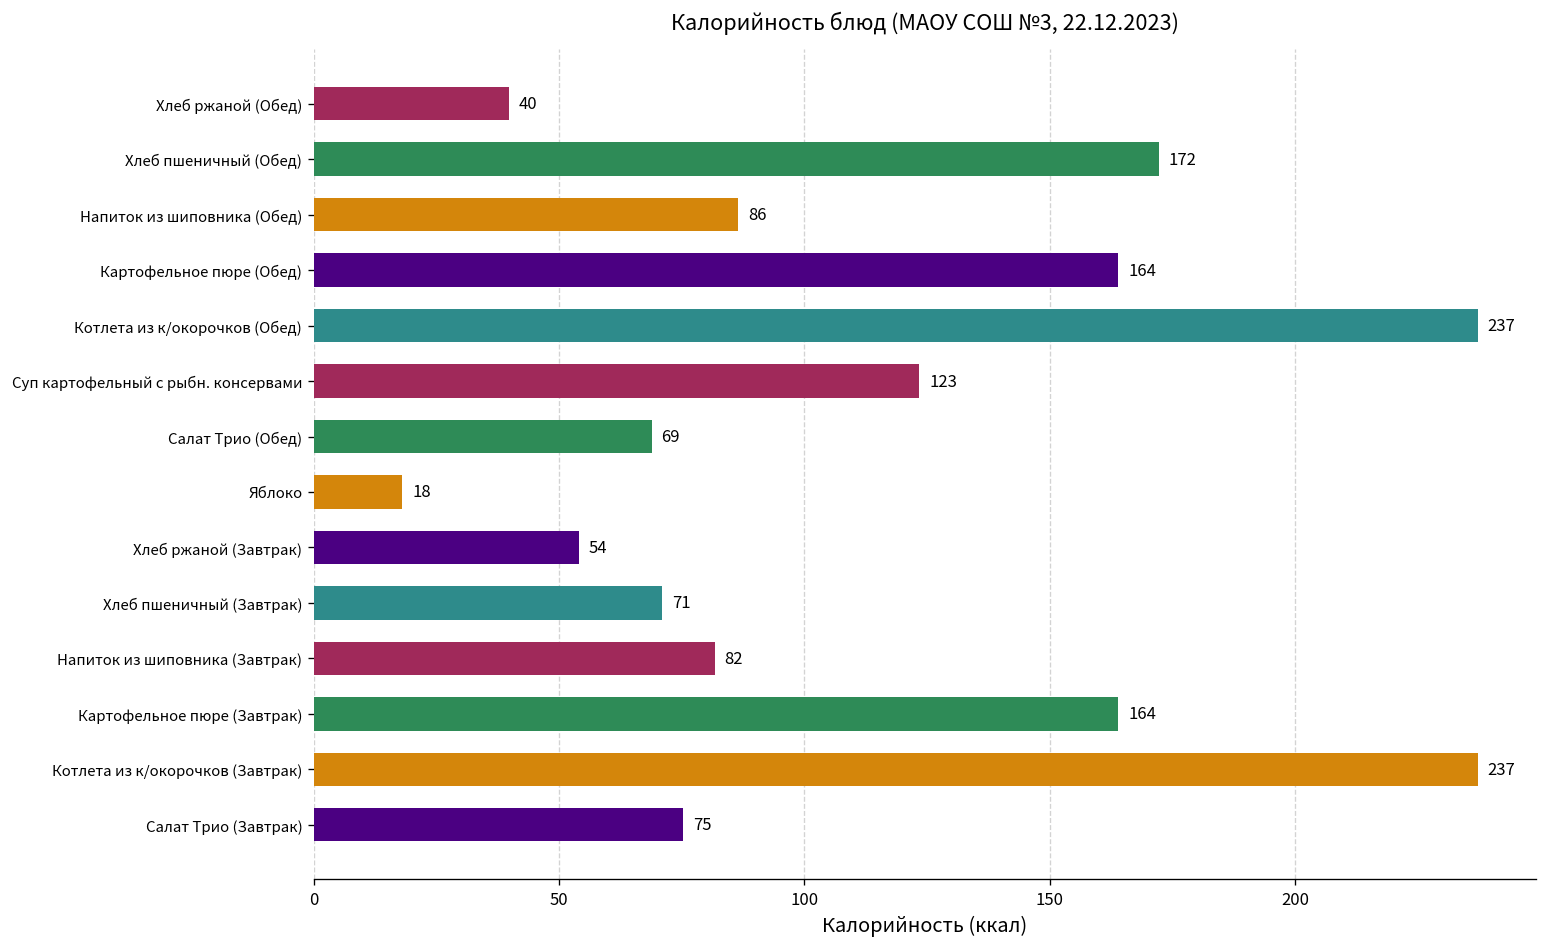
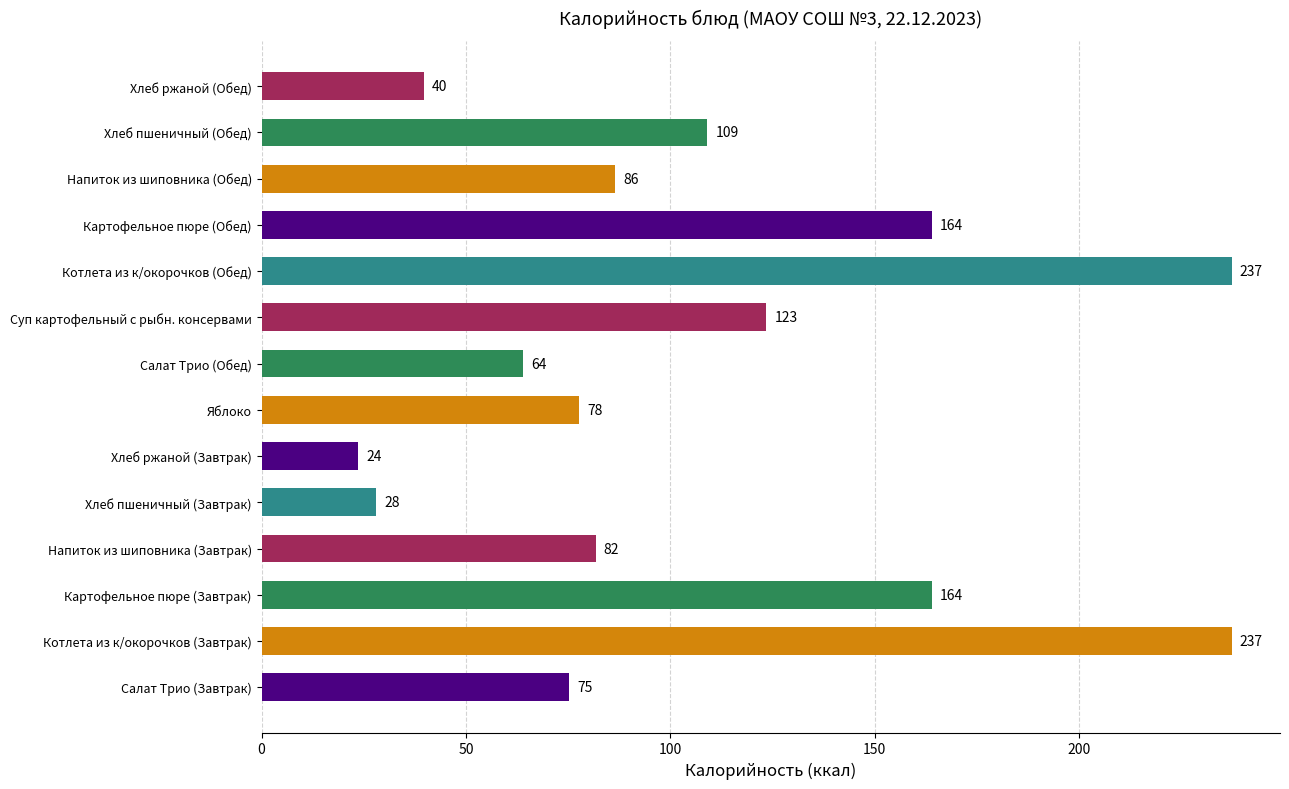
  {
    "Хлеб ржаной (Обед)": 40,
-   "Хлеб пшеничный (Обед)": 172,
+   "Хлеб пшеничный (Обед)": 109,
    "Напиток из шиповника (Обед)": 86,
    "Картофельное пюре (Обед)": 164,
    "Котлета из к/окорочков (Обед)": 237,
    "Суп картофельный с рыбн. консервами": 123,
-   "Салат Трио (Обед)": 69,
-   "Яблоко": 18,
-   "Хлеб ржаной (Завтрак)": 54,
-   "Хлеб пшеничный (Завтрак)": 71,
+   "Салат Трио (Обед)": 64,
+   "Яблоко": 78,
+   "Хлеб ржаной (Завтрак)": 24,
+   "Хлеб пшеничный (Завтрак)": 28,
    "Напиток из шиповника (Завтрак)": 82,
    "Картофельное пюре (Завтрак)": 164,
    "Котлета из к/окорочков (Завтрак)": 237,
    "Салат Трио (Завтрак)": 75
  }
